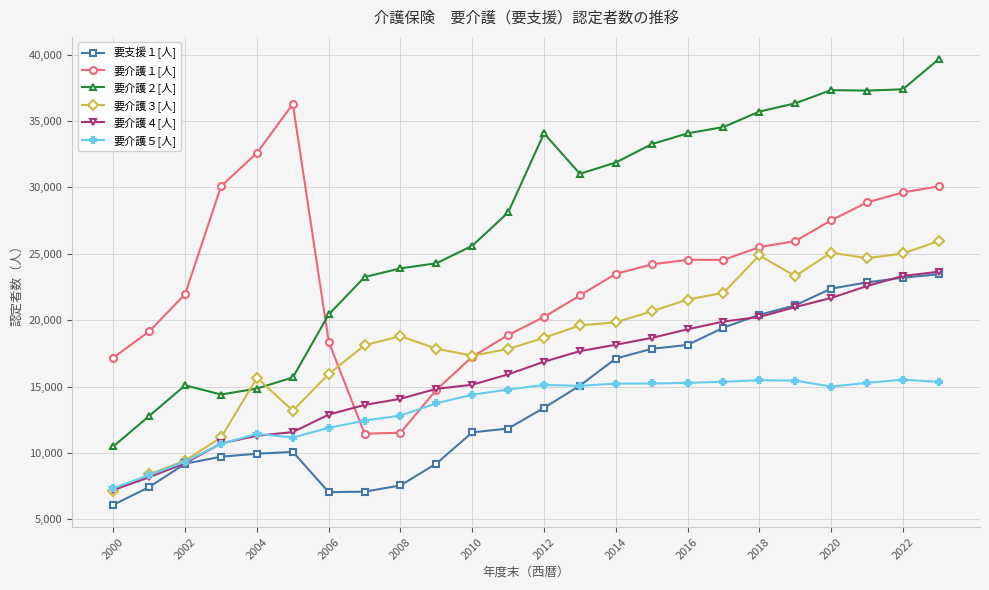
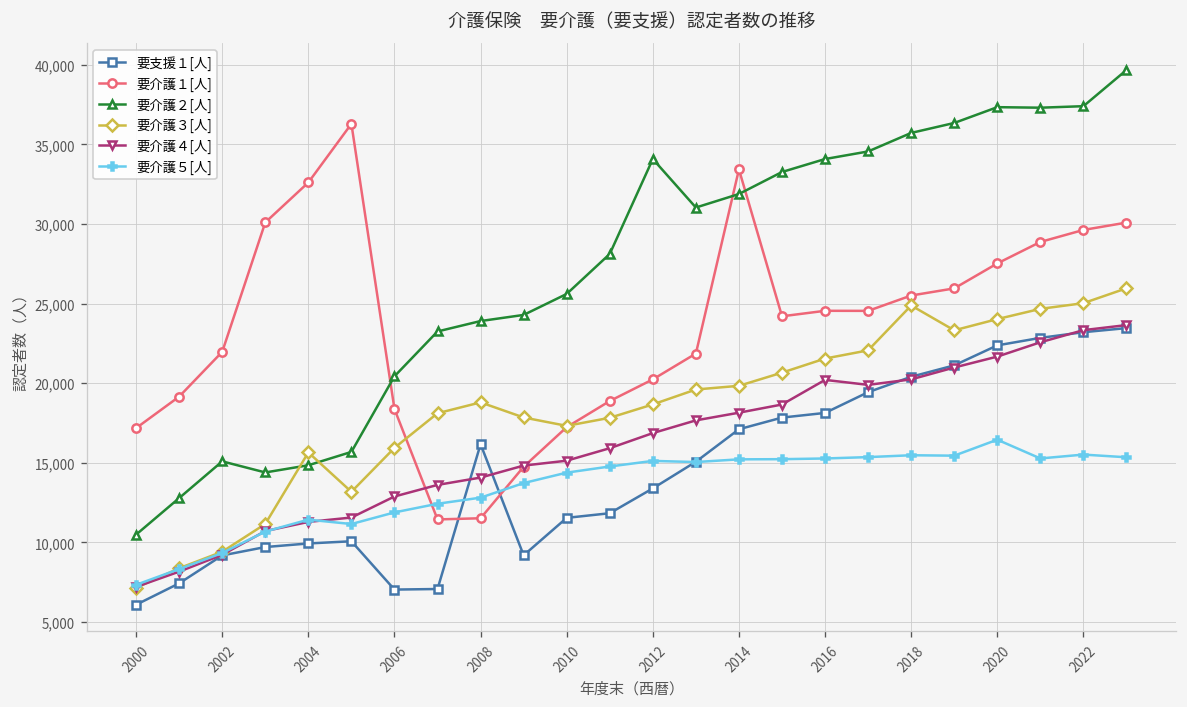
  {
    "要支援１[人]": {
      "2000": "6,100",
      "2004": "9,900",
      "2006": "7,000",
-     "2008": "7,500",
+     "2008": "16,200",
      "2010": "11,500",
      "2012": "13,400",
      "2014": "17,100",
      "2016": "18,100",
      "2020": "22,400"
    },
    "要介護１[人]": {
      "2000": "17,200",
      "2002": "22,000",
      "2004": "32,600",
      "2006": "18,400",
      "2008": "11,500",
      "2012": "20,200",
-     "2014": "23,500",
+     "2014": "33,400",
      "2016": "24,500",
      "2018": "25,500",
      "2020": "27,500",
      "2022": "29,600"
    },
    "要介護２[人]": {
      "2000": "10,500",
      "2002": "15,100",
      "2004": "14,800",
      "2006": "20,400",
      "2008": "23,900",
      "2010": "25,600",
      "2012": "34,100",
      "2014": "31,900",
      "2016": "34,100",
      "2018": "35,700",
      "2020": "37,300",
      "2022": "37,400"
    },
    "要介護３[人]": {
      "2004": "15,700",
      "2006": "15,900",
      "2008": "18,800",
      "2012": "18,700",
      "2014": "19,800",
      "2016": "21,500",
      "2018": "24,900",
-     "2020": "25,100",
+     "2020": "24,000",
      "2022": "25,000"
    },
    "要介護４[人]": {
      "2006": "12,900",
      "2008": "14,100",
      "2010": "15,100",
      "2012": "16,900",
      "2014": "18,100",
-     "2016": "19,300",
+     "2016": "20,200",
      "2020": "21,700"
    },
    "要介護５[人]": {
      "2006": "11,900",
      "2008": "12,800",
      "2010": "14,400",
      "2012": "15,100",
      "2014": "15,200",
      "2016": "15,300",
      "2018": "15,500",
-     "2020": "15,000",
+     "2020": "16,500",
      "2022": "15,500"
    }
  }
